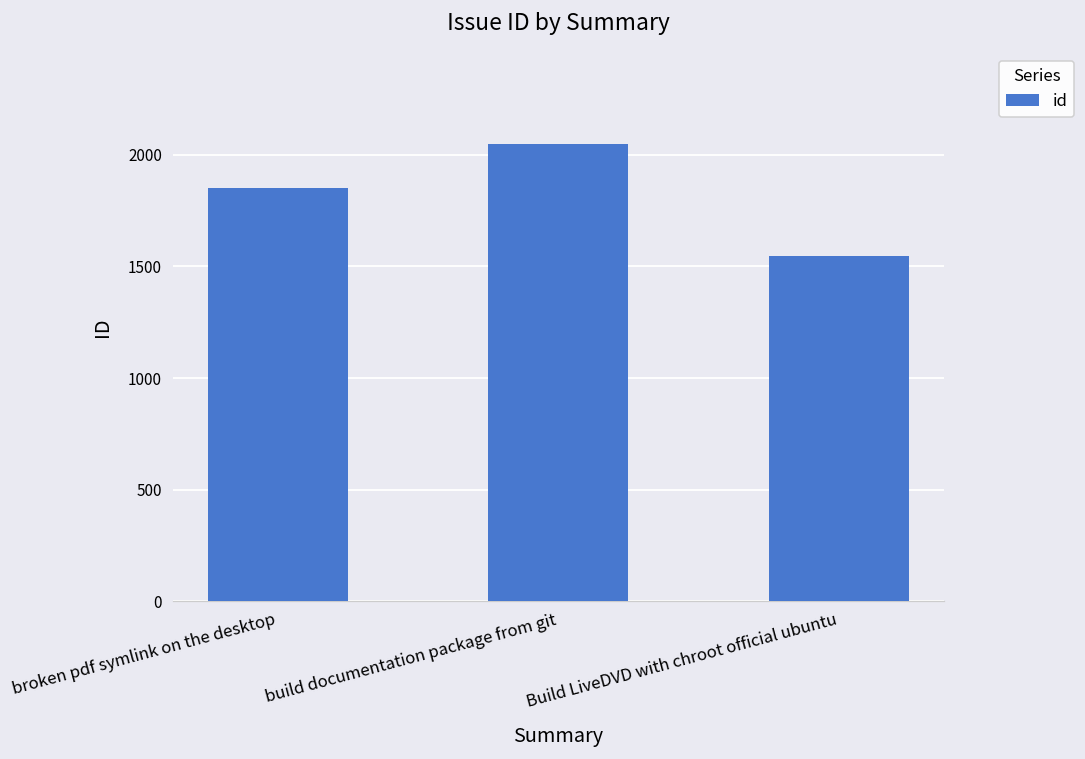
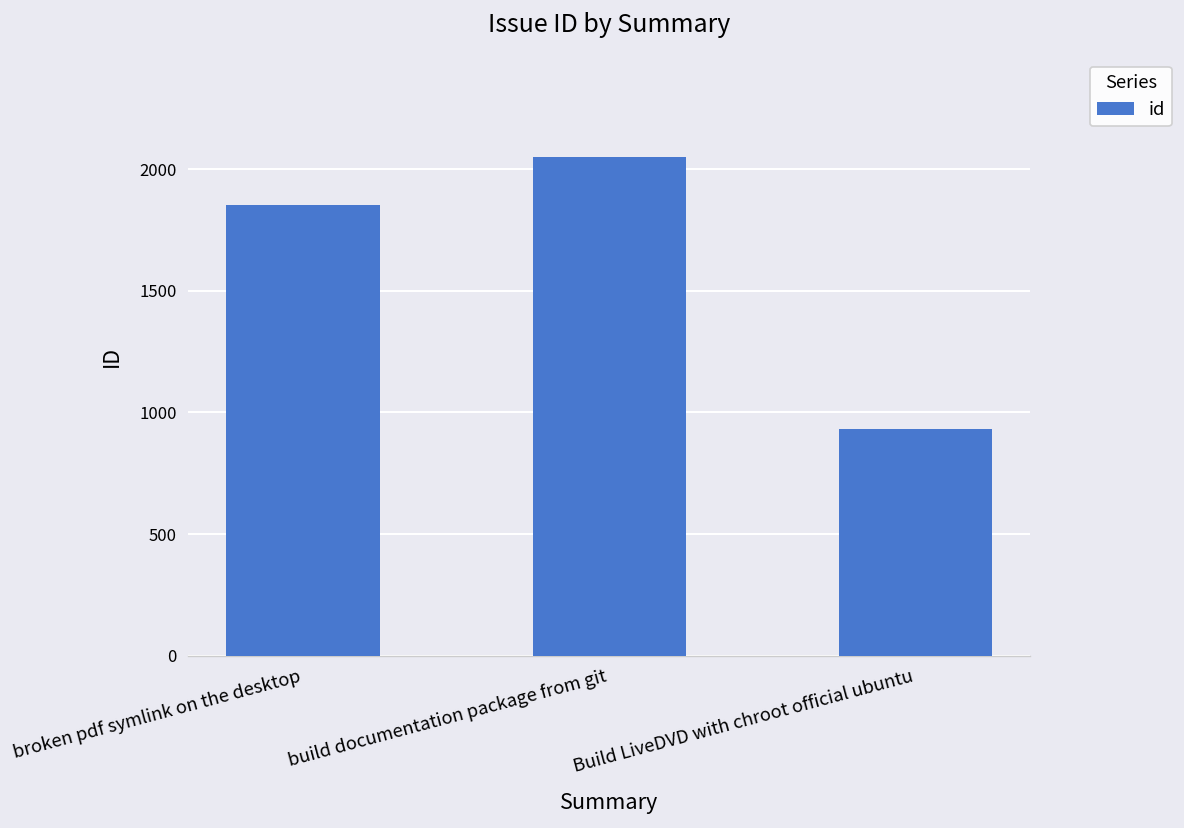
  {
    "broken pdf symlink on the desktop": 1850,
    "build documentation package from git": 2050,
-   "Build LiveDVD with chroot official ubuntu": 1550
+   "Build LiveDVD with chroot official ubuntu": 930
  }
